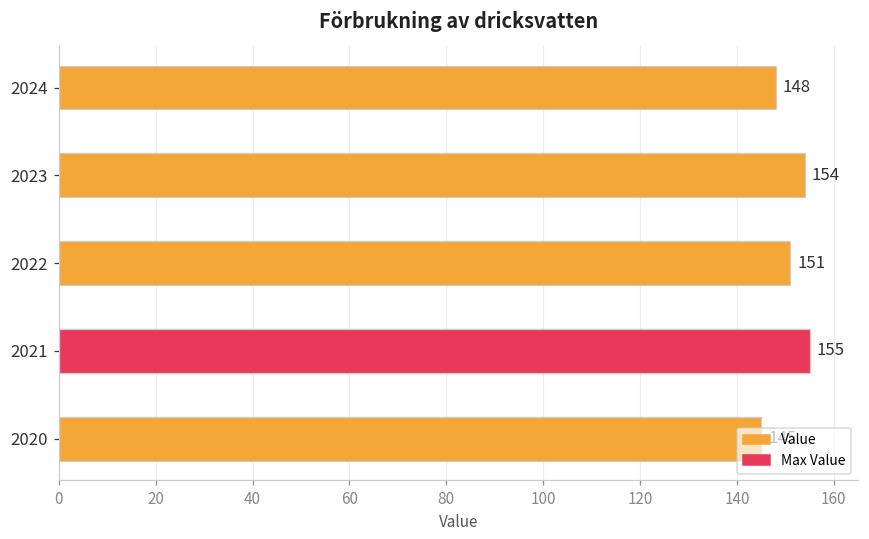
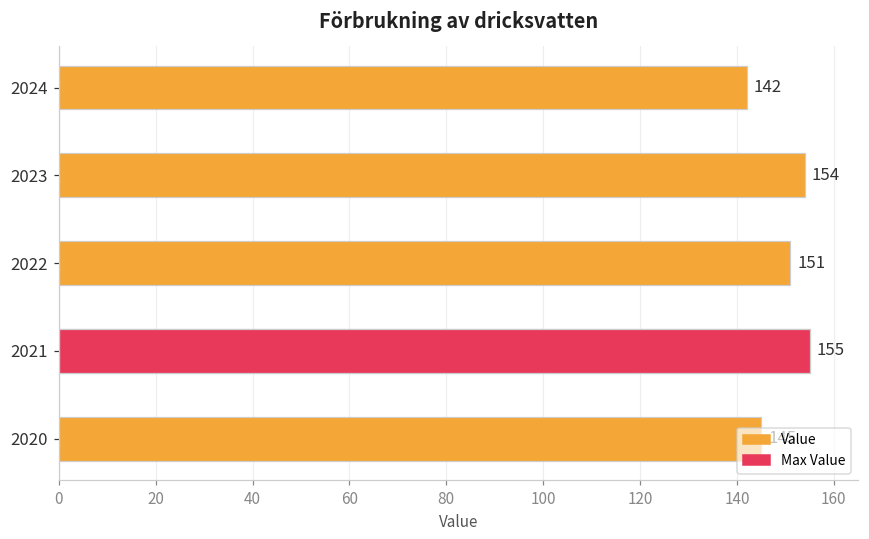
  {
    "Value": {
-     "2024": 148,
+     "2024": 142,
      "2023": 154,
      "2022": 151,
      "2021": 155
    },
    "Max Value": {
      "2021": 155
    }
  }
